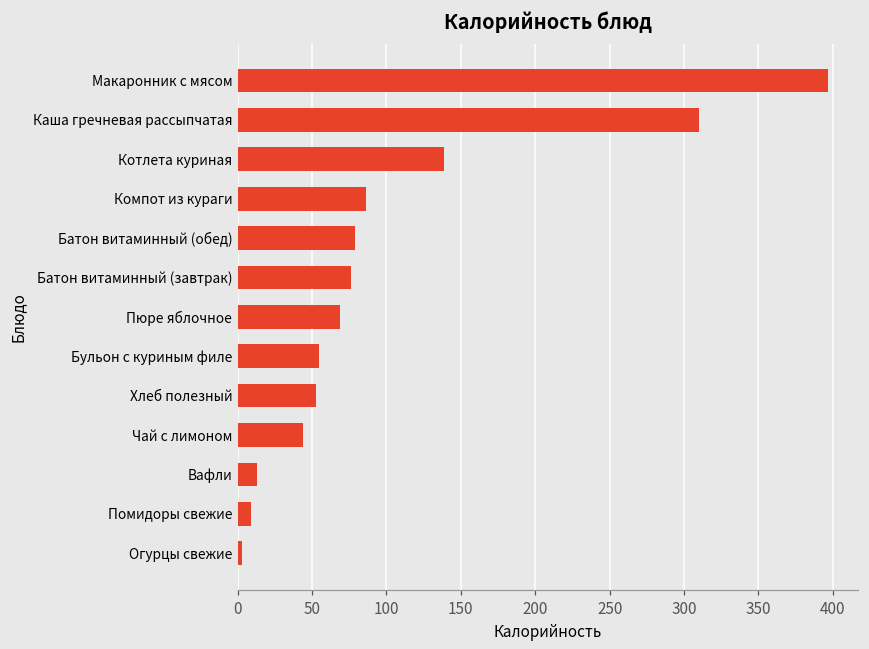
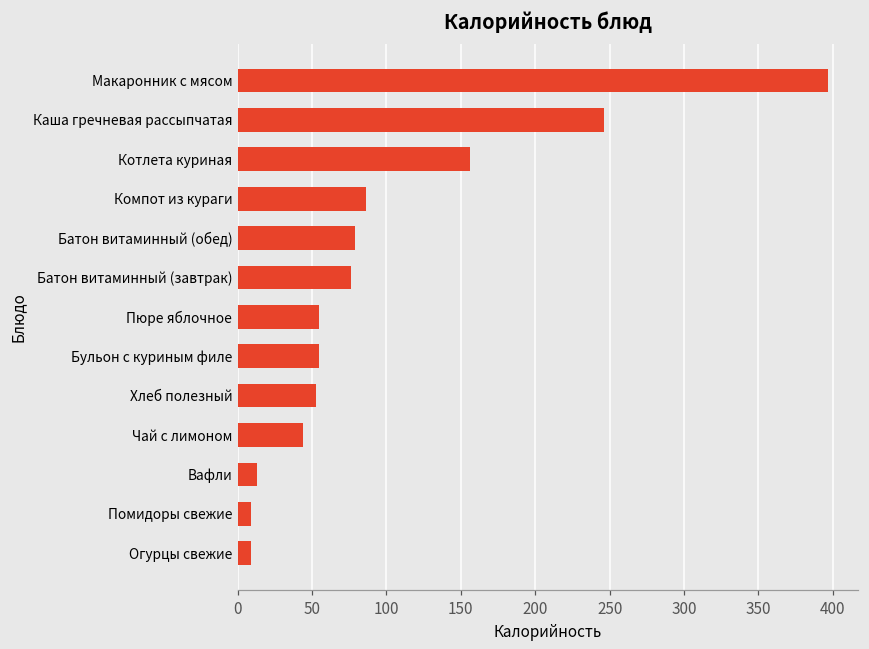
  {
    "Макаронник с мясом": 397,
-   "Каша гречневая рассыпчатая": 310,
-   "Котлета куриная": 139,
+   "Каша гречневая рассыпчатая": 246,
+   "Котлета куриная": 156,
    "Компот из кураги": 86,
    "Батон витаминный (обед)": 79,
    "Батон витаминный (завтрак)": 76,
-   "Пюре яблочное": 69,
+   "Пюре яблочное": 55,
    "Бульон с куриным филе": 55,
    "Хлеб полезный": 53,
    "Чай с лимоном": 44,
    "Вафли": 13,
    "Помидоры свежие": 9,
-   "Огурцы свежие": 3
+   "Огурцы свежие": 9
  }
